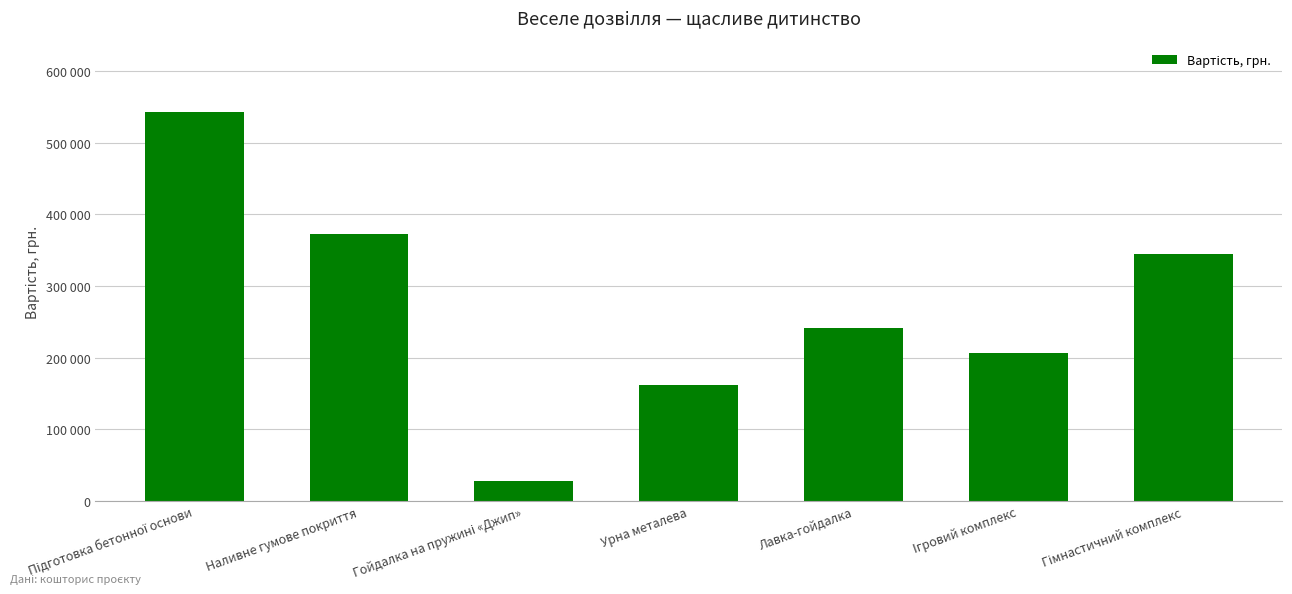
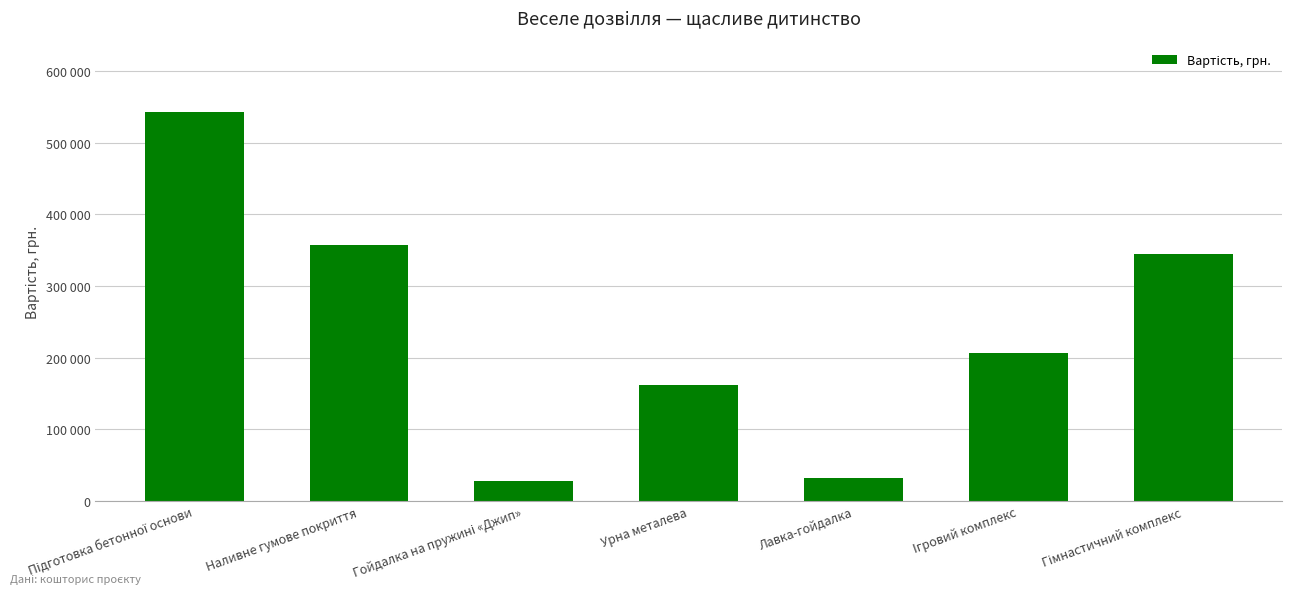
  {
    "Підготовка бетонної основи": 540000,
-   "Наливне гумове покриття": 370000,
+   "Наливне гумове покриття": 360000,
    "Гойдалка на пружині «Джип»": 30000,
    "Урна металева": 160000,
-   "Лавка-гойдалка": 240000,
+   "Лавка-гойдалка": 30000,
    "Ігровий комплекс": 210000,
    "Гімнастичний комплекс": 340000
  }
